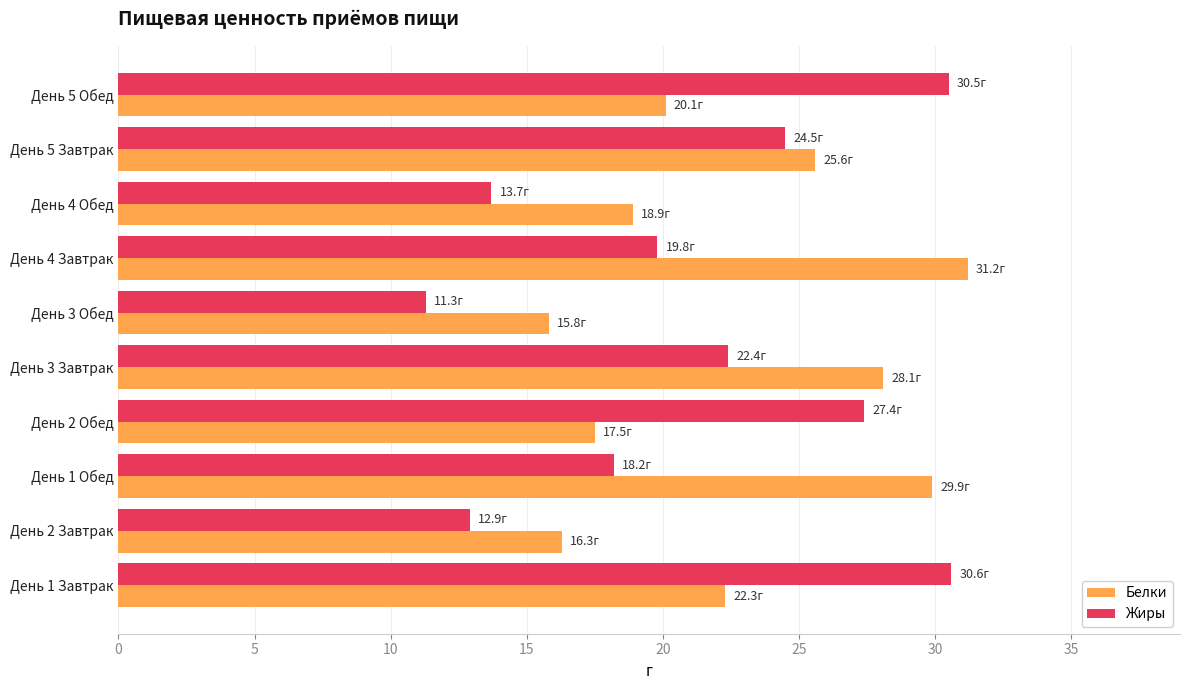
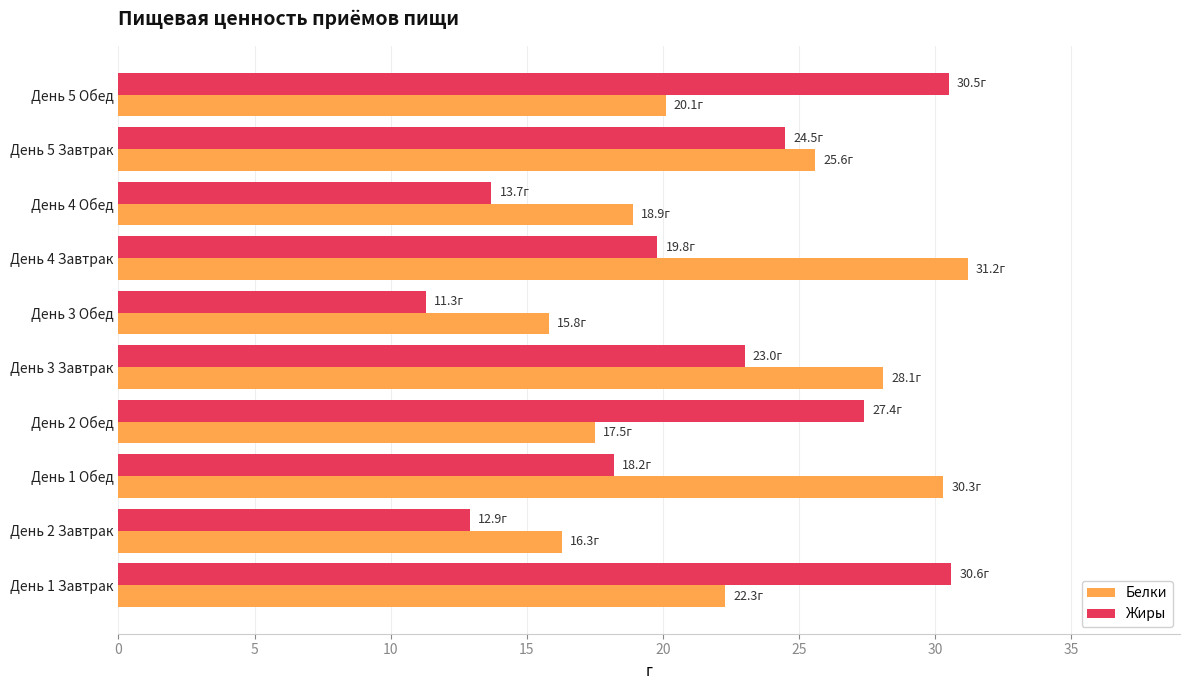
  {
    "Белки": {
      "День 5 Обед": "20.1г",
      "День 5 Завтрак": "25.6г",
      "День 4 Обед": "18.9г",
      "День 4 Завтрак": "31.2г",
      "День 3 Обед": "15.8г",
      "День 3 Завтрак": "28.1г",
      "День 2 Обед": "17.5г",
-     "День 1 Обед": "29.9г",
+     "День 1 Обед": "30.3г",
      "День 2 Завтрак": "16.3г",
      "День 1 Завтрак": "22.3г"
    },
    "Жиры": {
      "День 5 Обед": "30.5г",
      "День 5 Завтрак": "24.5г",
      "День 4 Обед": "13.7г",
      "День 4 Завтрак": "19.8г",
      "День 3 Обед": "11.3г",
-     "День 3 Завтрак": "22.4г",
+     "День 3 Завтрак": "23.0г",
      "День 2 Обед": "27.4г",
      "День 1 Обед": "18.2г",
      "День 2 Завтрак": "12.9г",
      "День 1 Завтрак": "30.6г"
    }
  }
